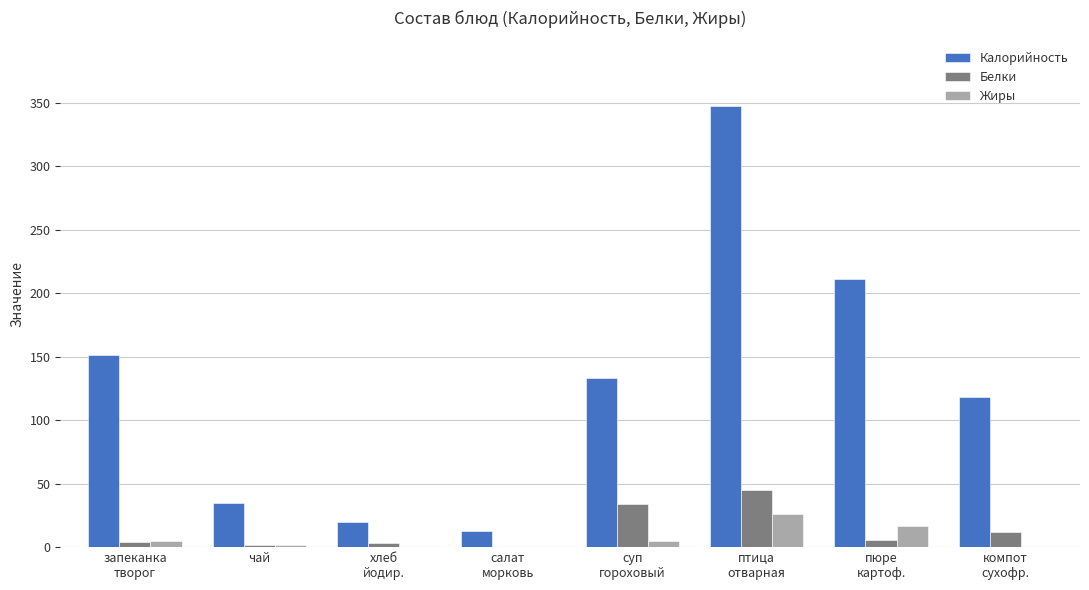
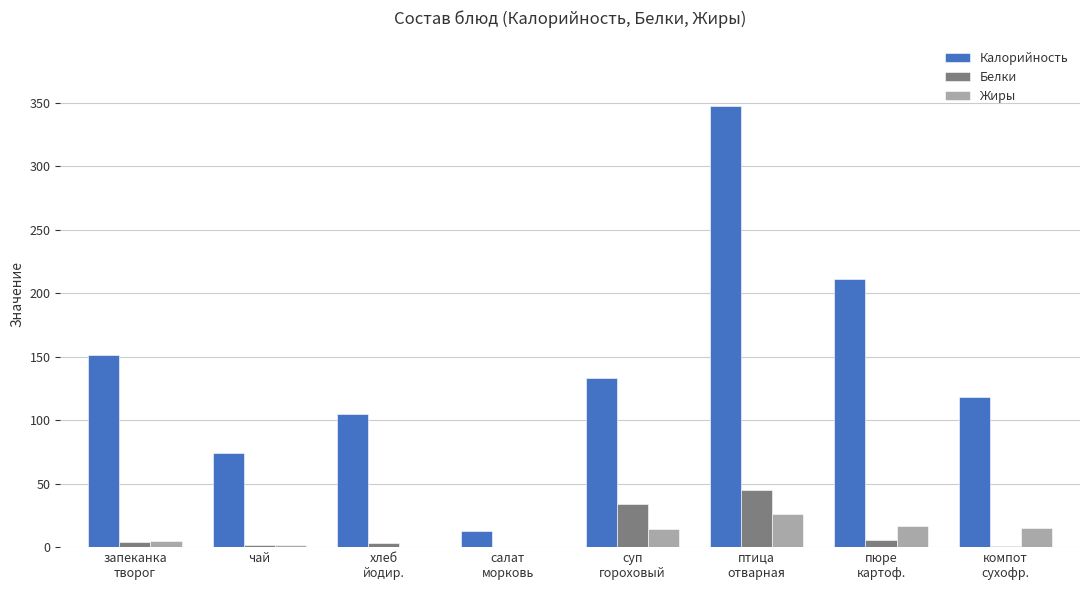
  {
    "Калорийность": {
      "запеканка творог": 151,
-     "чай": 35,
-     "хлеб йодир.": 20,
+     "чай": 74,
+     "хлеб йодир.": 105,
      "салат морковь": 13,
      "суп гороховый": 133,
      "птица отварная": 347,
      "пюре картоф.": 211,
      "компот сухофр.": 118
    },
    "Белки": {
      "запеканка творог": 4,
      "чай": 2,
      "хлеб йодир.": 3,
      "салат морковь": 0,
      "суп гороховый": 34,
      "птица отварная": 45,
      "пюре картоф.": 6,
-     "компот сухофр.": 12
+     "компот сухофр.": 1
    },
    "Жиры": {
      "запеканка творог": 5,
      "чай": 2,
      "хлеб йодир.": 0,
      "салат морковь": 0,
-     "суп гороховый": 5,
+     "суп гороховый": 14,
      "птица отварная": 26,
      "пюре картоф.": 17,
-     "компот сухофр.": 0
+     "компот сухофр.": 15
    }
  }
